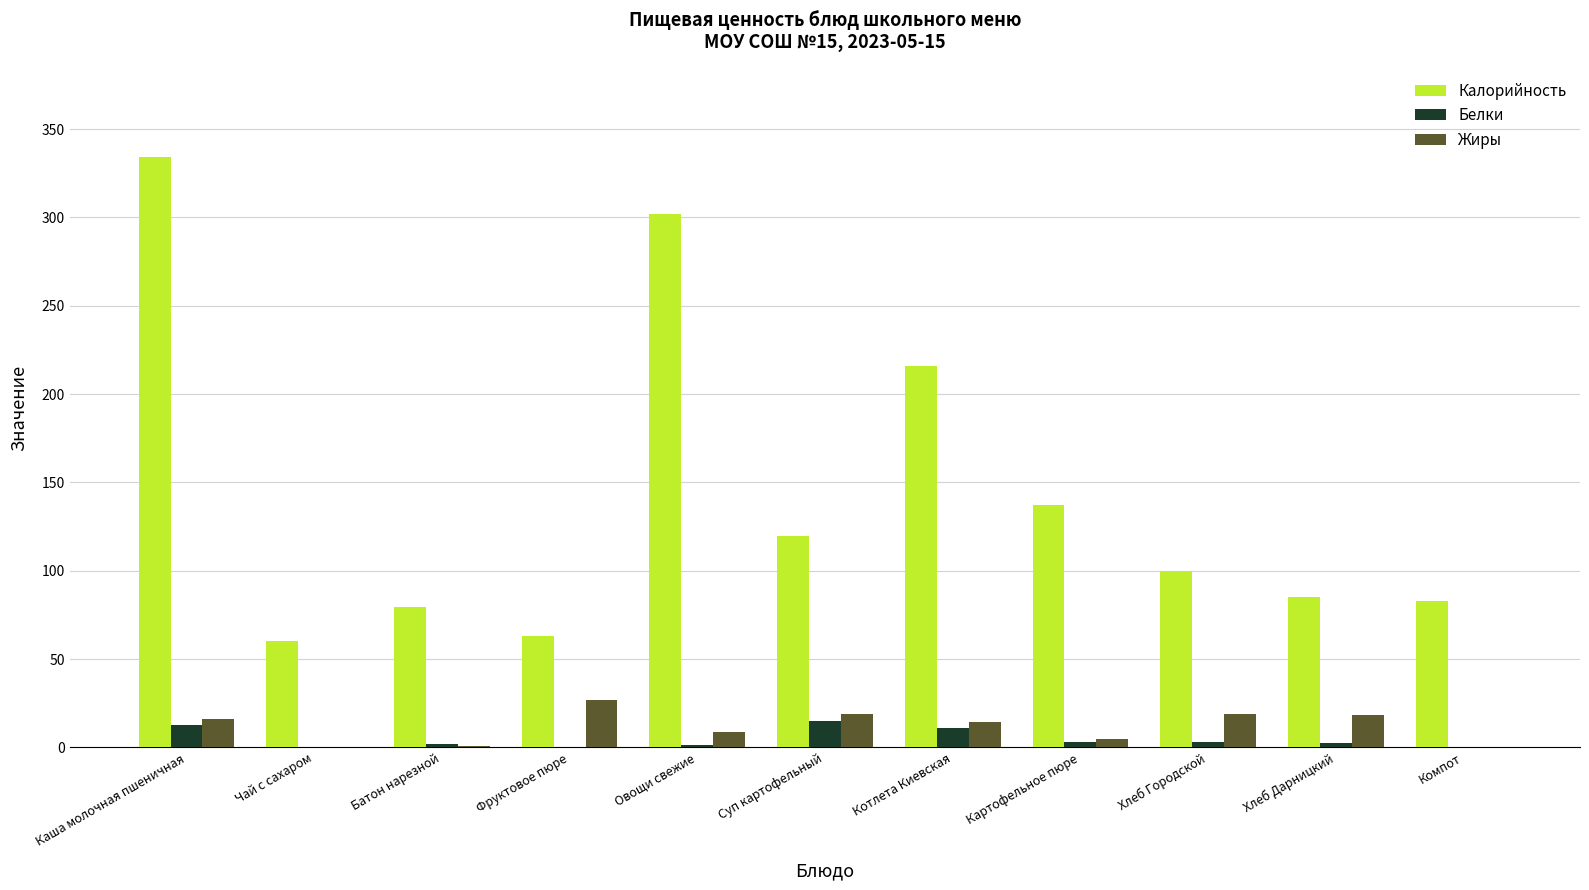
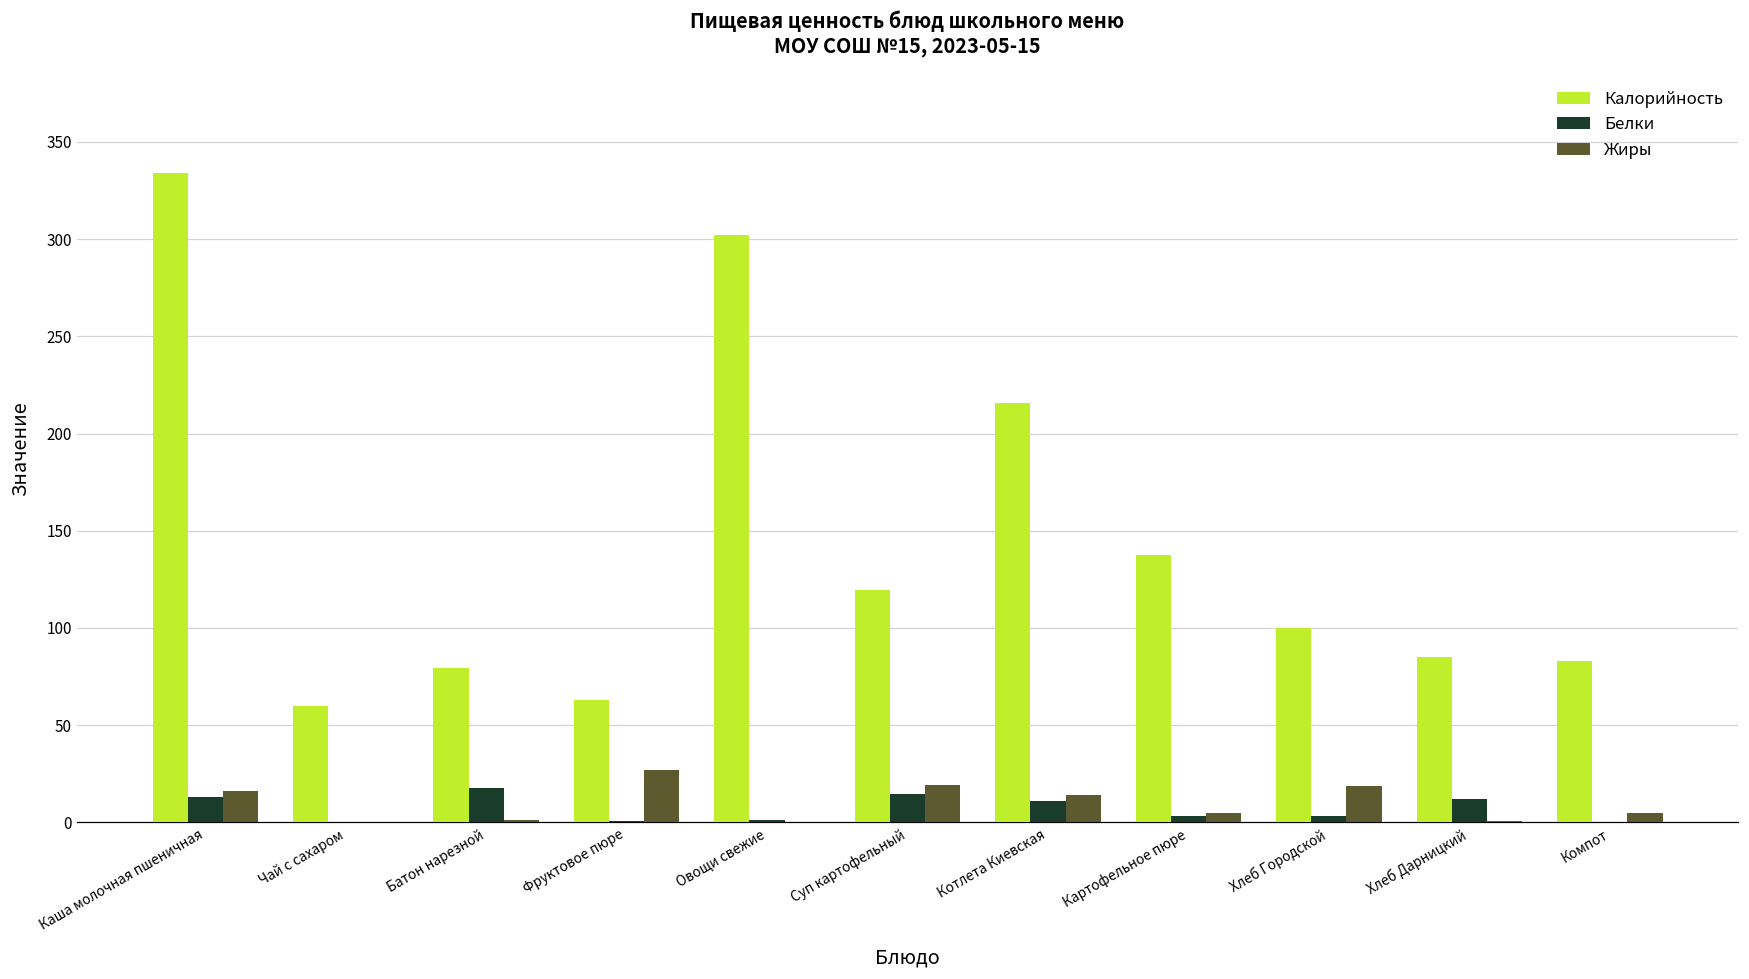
  {
    "Калорийность": {
      "Каша молочная пшеничная": 334,
      "Чай с сахаром": 60,
      "Батон нарезной": 80,
      "Фруктовое пюре": 63,
      "Овощи свежие": 302,
      "Суп картофельный": 119,
      "Котлета Киевская": 216,
      "Картофельное пюре": 137,
      "Хлеб Городской": 100,
      "Хлеб Дарницкий": 85,
      "Компот": 83
    },
    "Белки": {
      "Каша молочная пшеничная": 13,
-     "Батон нарезной": 2,
+     "Батон нарезной": 17,
      "Суп картофельный": 15,
      "Котлета Киевская": 11,
      "Картофельное пюре": 3,
      "Хлеб Городской": 3,
-     "Хлеб Дарницкий": 3
+     "Хлеб Дарницкий": 12
    },
    "Жиры": {
      "Каша молочная пшеничная": 16,
      "Фруктовое пюре": 27,
-     "Овощи свежие": 9,
+     "Овощи свежие": 0,
      "Суп картофельный": 19,
      "Котлета Киевская": 14,
      "Картофельное пюре": 5,
      "Хлеб Городской": 19,
-     "Хлеб Дарницкий": 18,
-     "Компот": 0
+     "Хлеб Дарницкий": 0,
+     "Компот": 5
    }
  }
